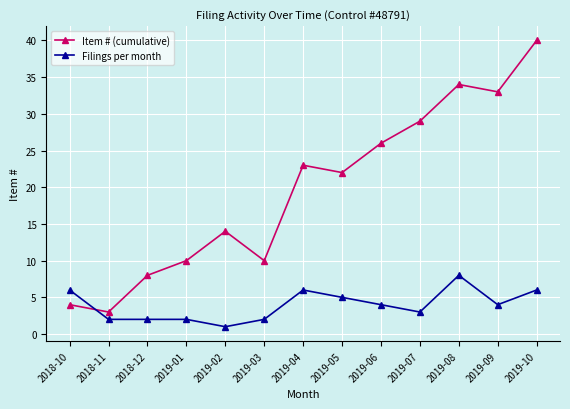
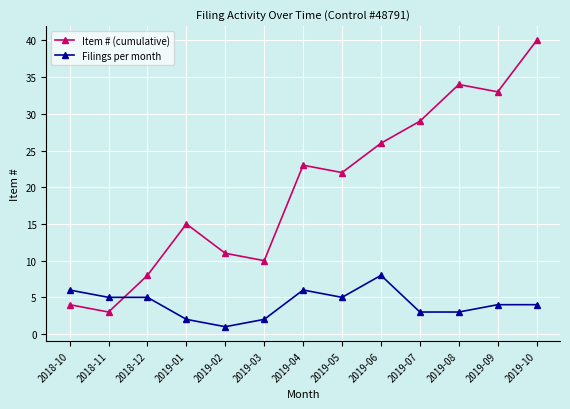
  {
    "Item # (cumulative)": {
      "2018-10": 4,
      "2018-11": 3,
      "2018-12": 8,
-     "2019-01": 10,
-     "2019-02": 14,
+     "2019-01": 15,
+     "2019-02": 11,
      "2019-03": 10,
      "2019-04": 23,
      "2019-05": 22,
      "2019-06": 26,
      "2019-07": 29,
      "2019-08": 34,
      "2019-09": 33,
      "2019-10": 40
    },
    "Filings per month": {
      "2018-10": 6,
-     "2018-11": 2,
-     "2018-12": 2,
+     "2018-11": 5,
+     "2018-12": 5,
      "2019-01": 2,
      "2019-02": 1,
      "2019-03": 2,
      "2019-04": 6,
      "2019-05": 5,
-     "2019-06": 4,
+     "2019-06": 8,
      "2019-07": 3,
-     "2019-08": 8,
+     "2019-08": 3,
      "2019-09": 4,
-     "2019-10": 6
+     "2019-10": 4
    }
  }
